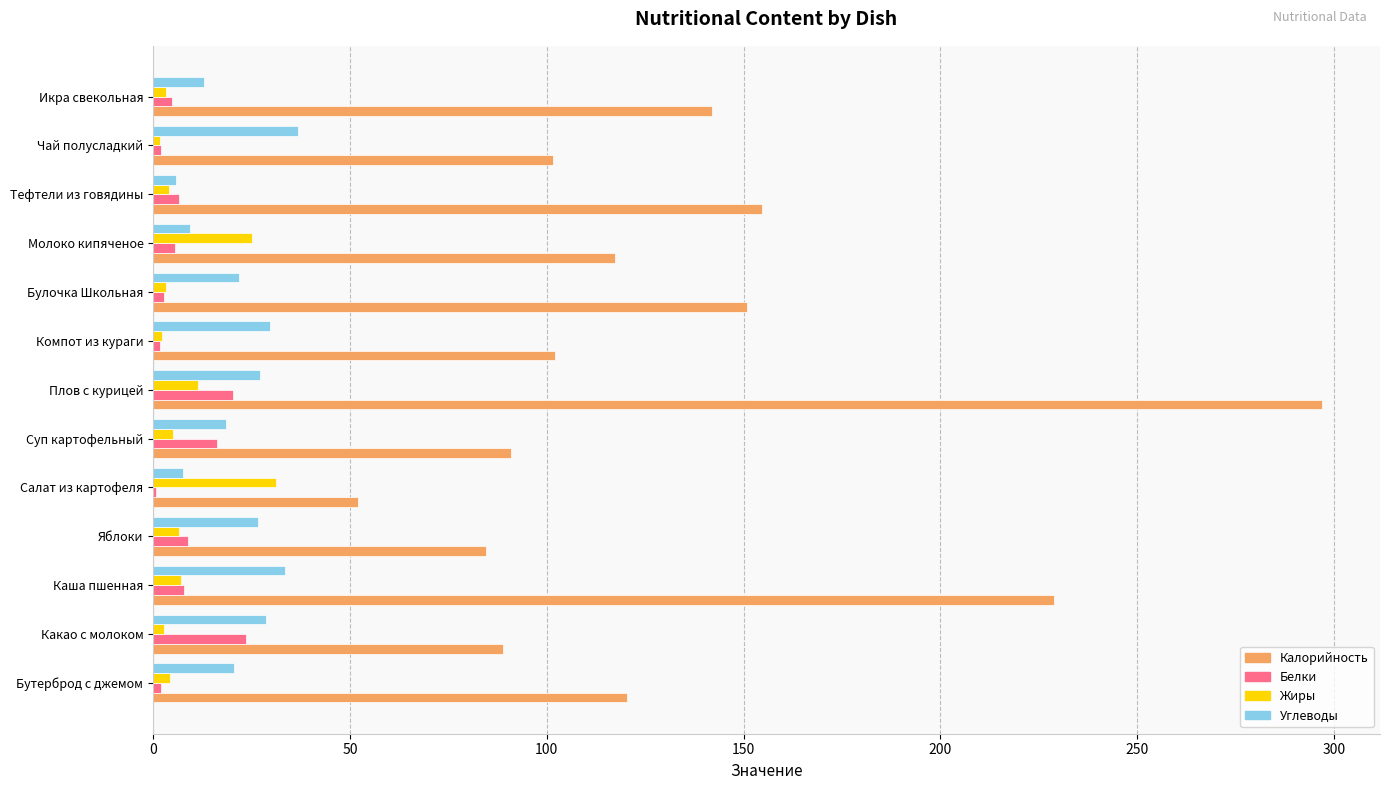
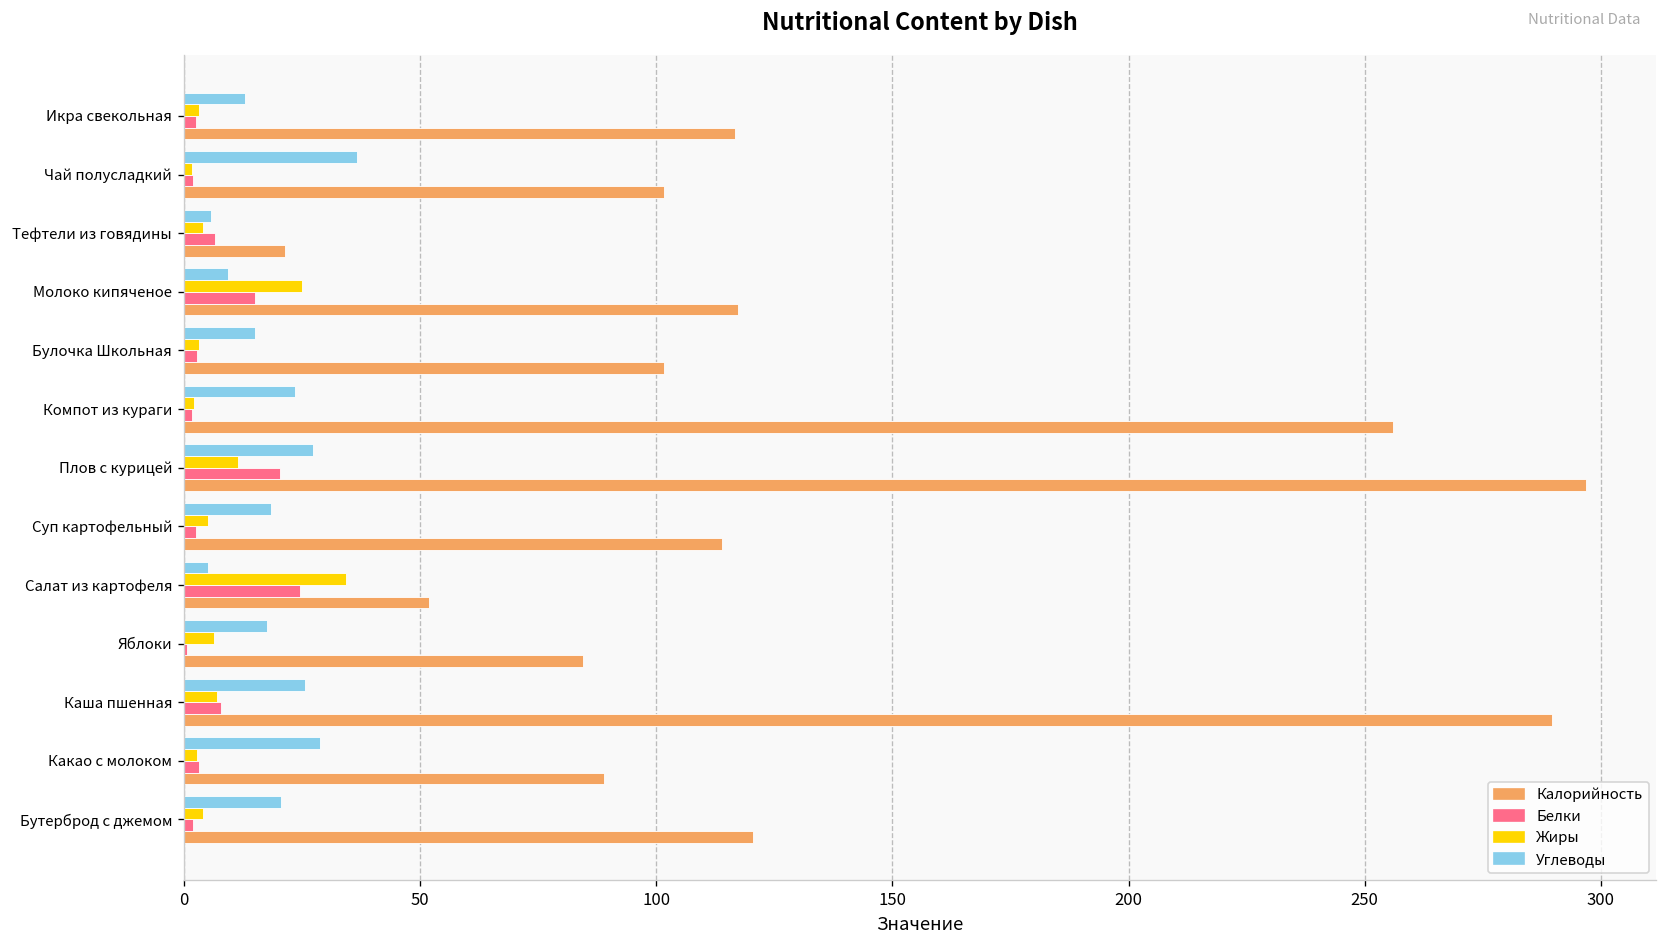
  {
    "Калорийность": {
-     "Икра свекольная": 142,
+     "Икра свекольная": 117,
      "Чай полусладкий": 102,
-     "Тефтели из говядины": 155,
+     "Тефтели из говядины": 21,
      "Молоко кипяченое": 117,
-     "Булочка Школьная": 151,
-     "Компот из кураги": 102,
+     "Булочка Школьная": 102,
+     "Компот из кураги": 256,
      "Плов с курицей": 297,
-     "Суп картофельный": 91,
+     "Суп картофельный": 114,
      "Салат из картофеля": 52,
      "Яблоки": 85,
-     "Каша пшенная": 229,
+     "Каша пшенная": 290,
      "Какао с молоком": 89,
      "Бутерброд с джемом": 120
    },
    "Белки": {
-     "Икра свекольная": 5,
+     "Икра свекольная": 3,
      "Чай полусладкий": 2,
      "Тефтели из говядины": 7,
-     "Молоко кипяченое": 6,
+     "Молоко кипяченое": 15,
      "Булочка Школьная": 3,
      "Компот из кураги": 2,
      "Плов с курицей": 20,
-     "Суп картофельный": 16,
-     "Салат из картофеля": 1,
-     "Яблоки": 9,
+     "Суп картофельный": 3,
+     "Салат из картофеля": 25,
+     "Яблоки": 1,
      "Каша пшенная": 8,
-     "Какао с молоком": 24,
+     "Какао с молоком": 3,
      "Бутерброд с джемом": 2
    },
    "Жиры": {
      "Икра свекольная": 3,
      "Чай полусладкий": 2,
      "Тефтели из говядины": 4,
      "Молоко кипяченое": 25,
      "Булочка Школьная": 3,
      "Компот из кураги": 2,
      "Плов с курицей": 11,
      "Суп картофельный": 5,
-     "Салат из картофеля": 31,
+     "Салат из картофеля": 34,
      "Яблоки": 6,
      "Каша пшенная": 7,
      "Какао с молоком": 3,
      "Бутерброд с джемом": 4
    },
    "Углеводы": {
      "Икра свекольная": 13,
      "Чай полусладкий": 37,
      "Тефтели из говядины": 6,
      "Молоко кипяченое": 9,
-     "Булочка Школьная": 22,
-     "Компот из кураги": 30,
+     "Булочка Школьная": 15,
+     "Компот из кураги": 24,
      "Плов с курицей": 27,
      "Суп картофельный": 18,
-     "Салат из картофеля": 8,
-     "Яблоки": 27,
-     "Каша пшенная": 33,
+     "Салат из картофеля": 5,
+     "Яблоки": 18,
+     "Каша пшенная": 26,
      "Какао с молоком": 29,
      "Бутерброд с джемом": 21
    }
  }
